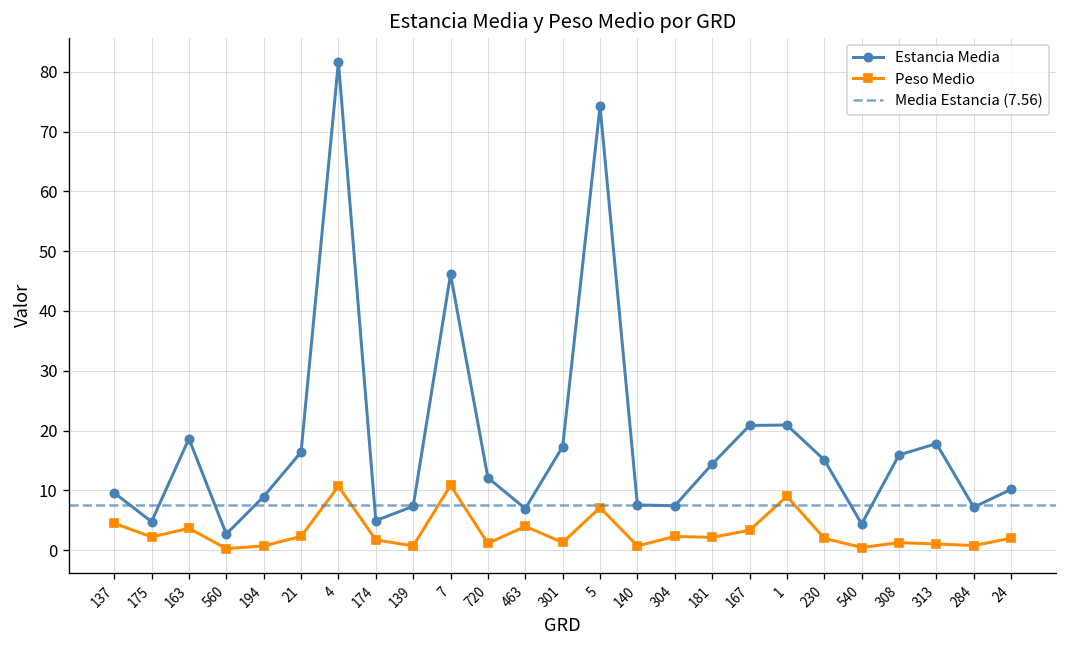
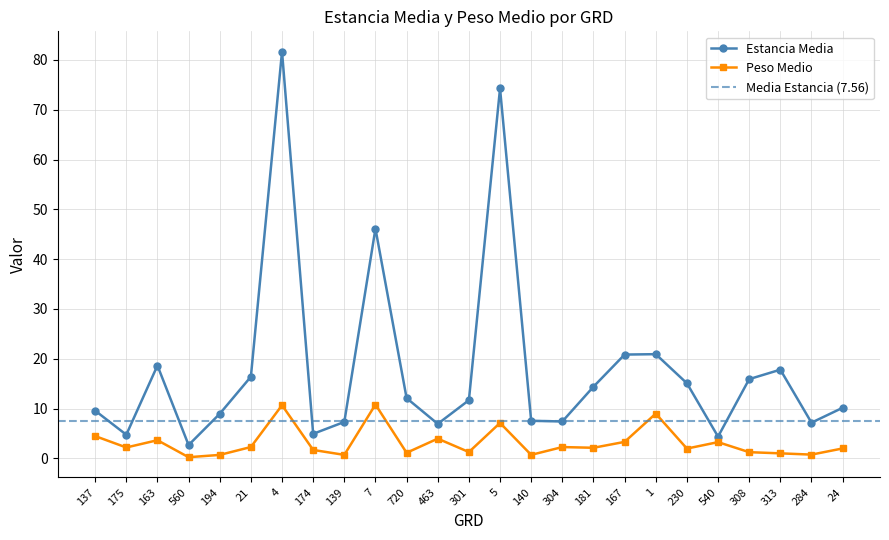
  {
    "Estancia Media": {
      "137": 10,
      "175": 5,
      "163": 19,
      "560": 3,
      "194": 9,
      "21": 16,
      "4": 82,
      "174": 5,
      "139": 7,
      "7": 46,
      "720": 12,
      "463": 7,
-     "301": 17,
+     "301": 12,
      "5": 74,
      "140": 8,
      "304": 7,
      "181": 14,
      "167": 21,
      "1": 21,
      "230": 15,
      "540": 4,
      "308": 16,
      "313": 18,
      "284": 7,
      "24": 10
    },
    "Peso Medio": {
      "137": 4,
      "175": 2,
      "163": 4,
      "560": 0,
      "194": 1,
      "21": 2,
      "4": 11,
      "174": 2,
      "139": 1,
      "7": 11,
      "720": 1,
      "463": 4,
      "301": 1,
      "5": 7,
      "140": 1,
      "304": 2,
      "181": 2,
      "167": 3,
      "1": 9,
      "230": 2,
-     "540": 0,
+     "540": 3,
      "308": 1,
      "313": 1,
      "284": 1,
      "24": 2
    }
  }
